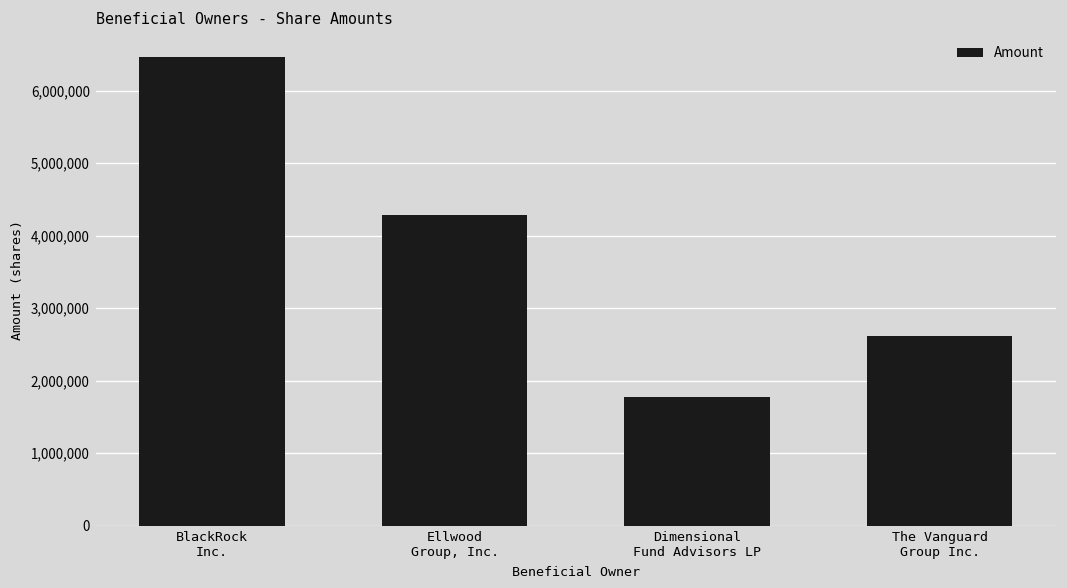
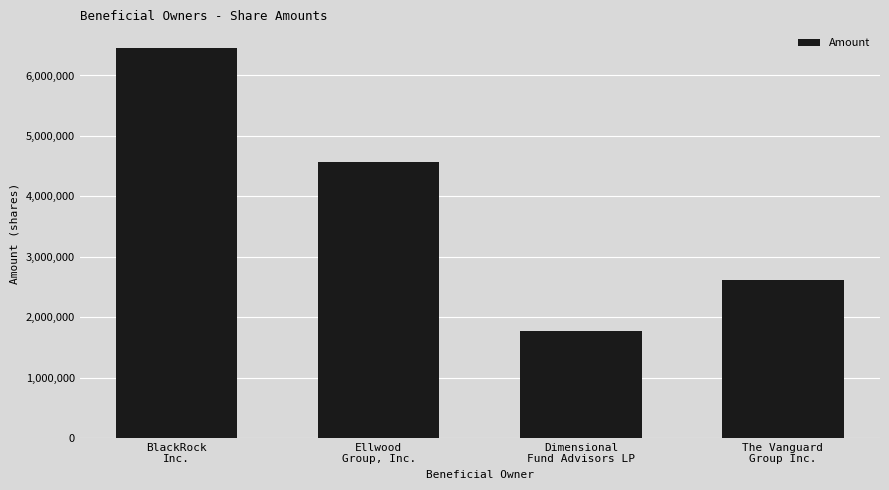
  {
    "BlackRock Inc.": "6,500,000",
-   "Ellwood Group, Inc.": "4,300,000",
+   "Ellwood Group, Inc.": "4,600,000",
    "Dimensional Fund Advisors LP": "1,800,000",
    "The Vanguard Group Inc.": "2,600,000"
  }
